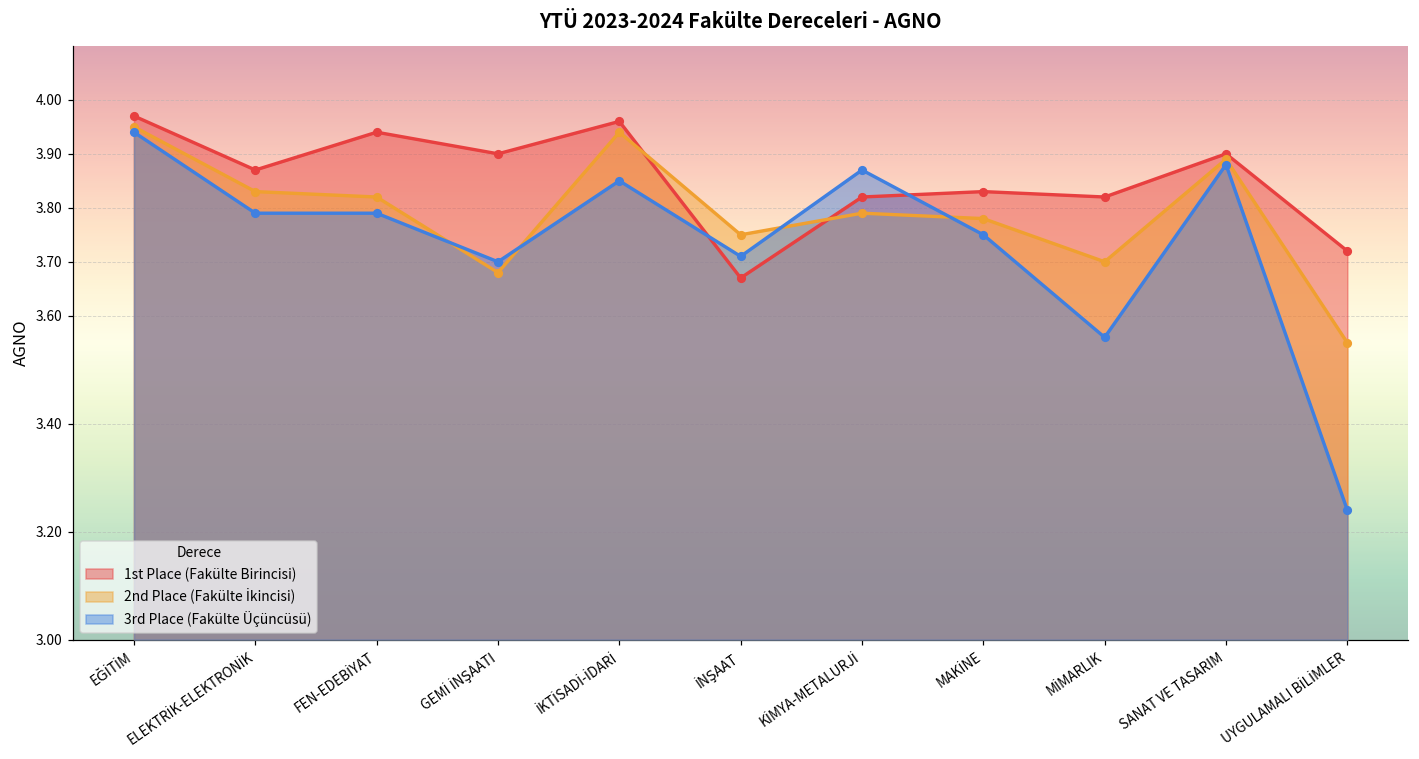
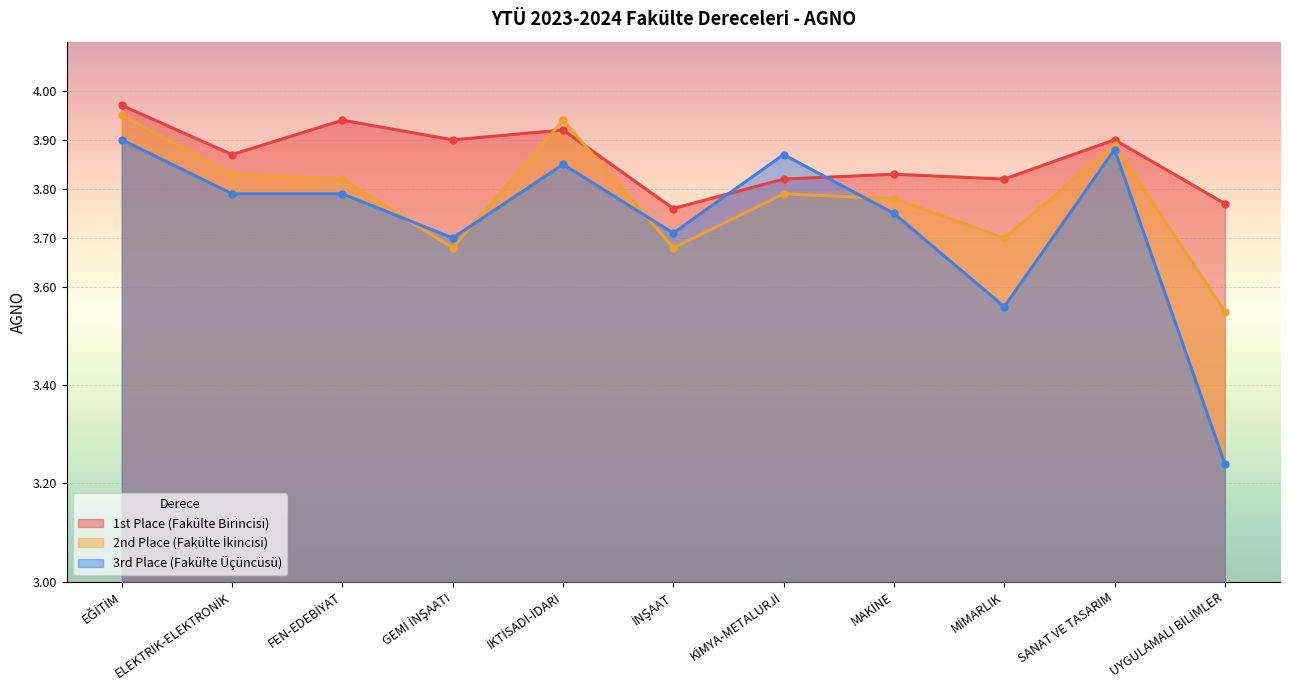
  {
    "1st Place (Fakülte Birincisi)": {
      "EĞİTİM": 3.97,
      "ELEKTRİK-ELEKTRONİK": 3.87,
      "FEN-EDEBİYAT": 3.94,
      "GEMİ İNŞAATI": 3.90,
-     "İKTİSADİ-İDARİ": 3.96,
-     "İNŞAAT": 3.67,
+     "İKTİSADİ-İDARİ": 3.92,
+     "İNŞAAT": 3.76,
      "KİMYA-METALURJİ": 3.82,
      "MAKİNE": 3.83,
      "MİMARLIK": 3.82,
      "SANAT VE TASARIM": 3.90,
-     "UYGULAMALI BİLİMLER": 3.72
+     "UYGULAMALI BİLİMLER": 3.77
    },
    "2nd Place (Fakülte İkincisi)": {
      "EĞİTİM": 3.95,
      "ELEKTRİK-ELEKTRONİK": 3.83,
      "FEN-EDEBİYAT": 3.82,
      "GEMİ İNŞAATI": 3.68,
      "İKTİSADİ-İDARİ": 3.94,
-     "İNŞAAT": 3.75,
+     "İNŞAAT": 3.68,
      "KİMYA-METALURJİ": 3.79,
      "MAKİNE": 3.78,
      "MİMARLIK": 3.70,
      "SANAT VE TASARIM": 3.89,
      "UYGULAMALI BİLİMLER": 3.55
    },
    "3rd Place (Fakülte Üçüncüsü)": {
-     "EĞİTİM": 3.94,
+     "EĞİTİM": 3.90,
      "ELEKTRİK-ELEKTRONİK": 3.79,
      "FEN-EDEBİYAT": 3.79,
      "GEMİ İNŞAATI": 3.70,
      "İKTİSADİ-İDARİ": 3.85,
      "İNŞAAT": 3.71,
      "KİMYA-METALURJİ": 3.87,
      "MAKİNE": 3.75,
      "MİMARLIK": 3.56,
      "SANAT VE TASARIM": 3.88,
      "UYGULAMALI BİLİMLER": 3.24
    }
  }
